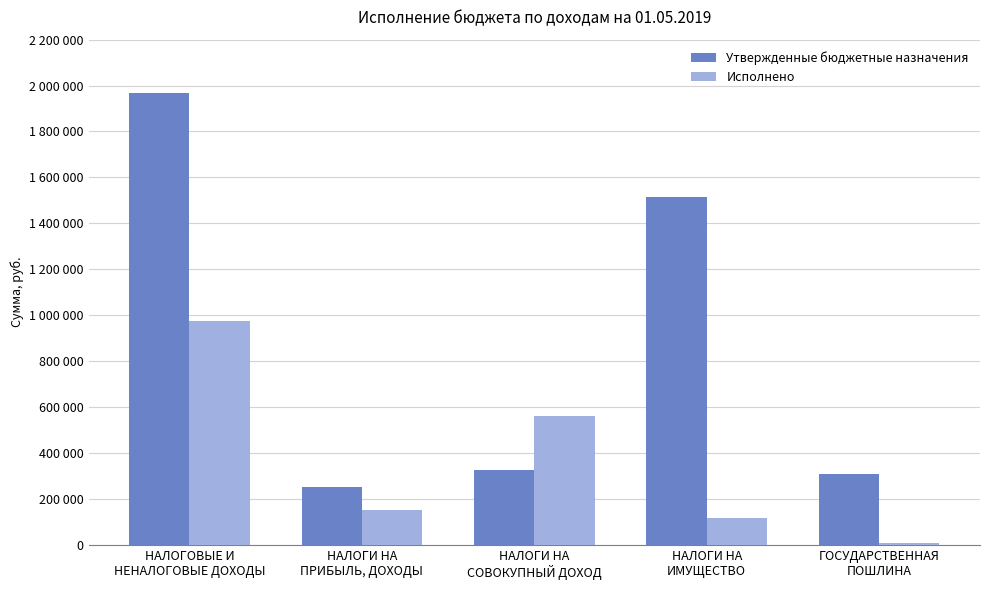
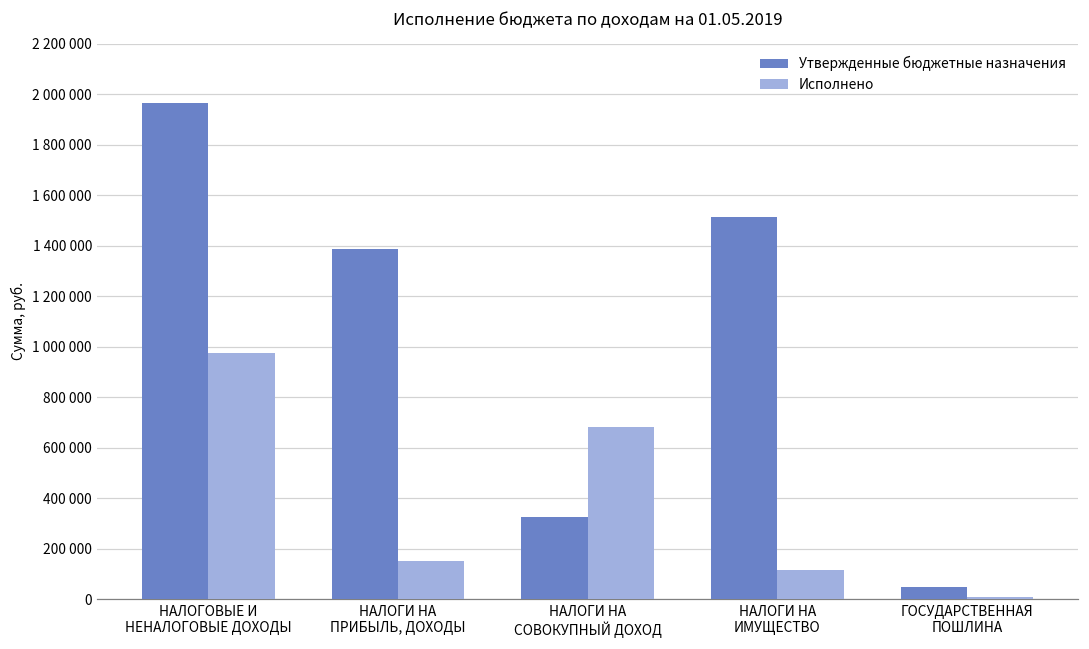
  {
    "Утвержденные бюджетные назначения": {
      "НАЛОГОВЫЕ И НЕНАЛОГОВЫЕ ДОХОДЫ": 1970000,
-     "НАЛОГИ НА ПРИБЫЛЬ, ДОХОДЫ": 250000,
+     "НАЛОГИ НА ПРИБЫЛЬ, ДОХОДЫ": 1390000,
      "НАЛОГИ НА СОВОКУПНЫЙ ДОХОД": 320000,
      "НАЛОГИ НА ИМУЩЕСТВО": 1510000,
-     "ГОСУДАРСТВЕННАЯ ПОШЛИНА": 310000
+     "ГОСУДАРСТВЕННАЯ ПОШЛИНА": 50000
    },
    "Исполнено": {
      "НАЛОГОВЫЕ И НЕНАЛОГОВЫЕ ДОХОДЫ": 980000,
      "НАЛОГИ НА ПРИБЫЛЬ, ДОХОДЫ": 150000,
-     "НАЛОГИ НА СОВОКУПНЫЙ ДОХОД": 560000,
+     "НАЛОГИ НА СОВОКУПНЫЙ ДОХОД": 680000,
      "НАЛОГИ НА ИМУЩЕСТВО": 110000
    }
  }
